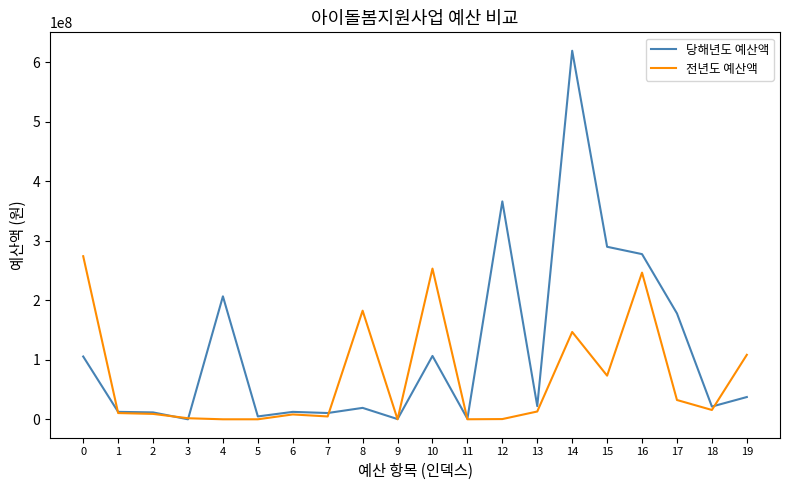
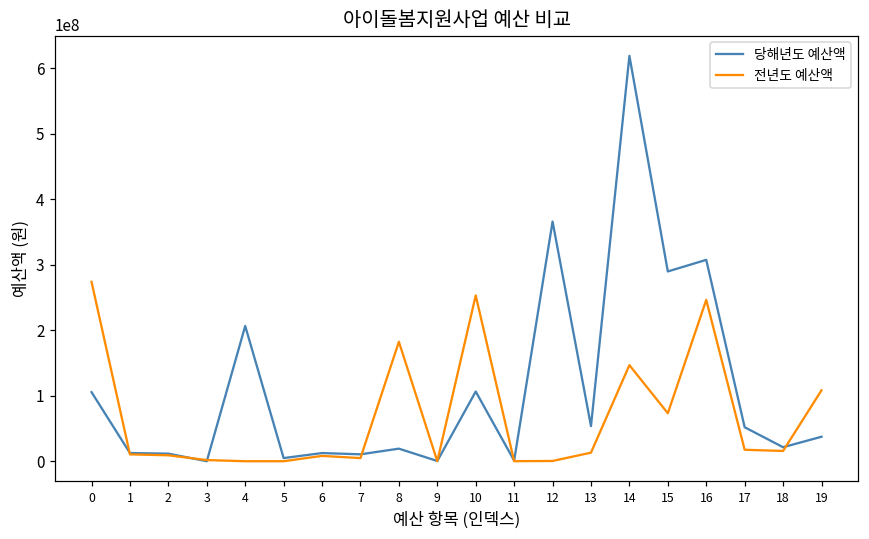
  {
    "당해년도 예산액": {
      "0": 110000000,
      "4": 210000000,
      "5": 0,
      "7": 10000000,
      "8": 20000000,
      "10": 110000000,
      "12": 370000000,
-     "13": 20000000,
+     "13": 50000000,
      "14": 620000000,
      "15": 290000000,
-     "16": 280000000,
-     "17": 180000000,
+     "16": 310000000,
+     "17": 50000000,
      "18": 20000000,
      "19": 40000000
    },
    "전년도 예산액": {
      "0": 270000000,
      "4": 0,
      "5": 0,
      "7": 0,
      "8": 180000000,
      "10": 250000000,
      "12": 0,
      "13": 10000000,
      "14": 150000000,
      "15": 70000000,
      "16": 250000000,
-     "17": 30000000,
+     "17": 20000000,
      "18": 20000000,
      "19": 110000000
    }
  }
